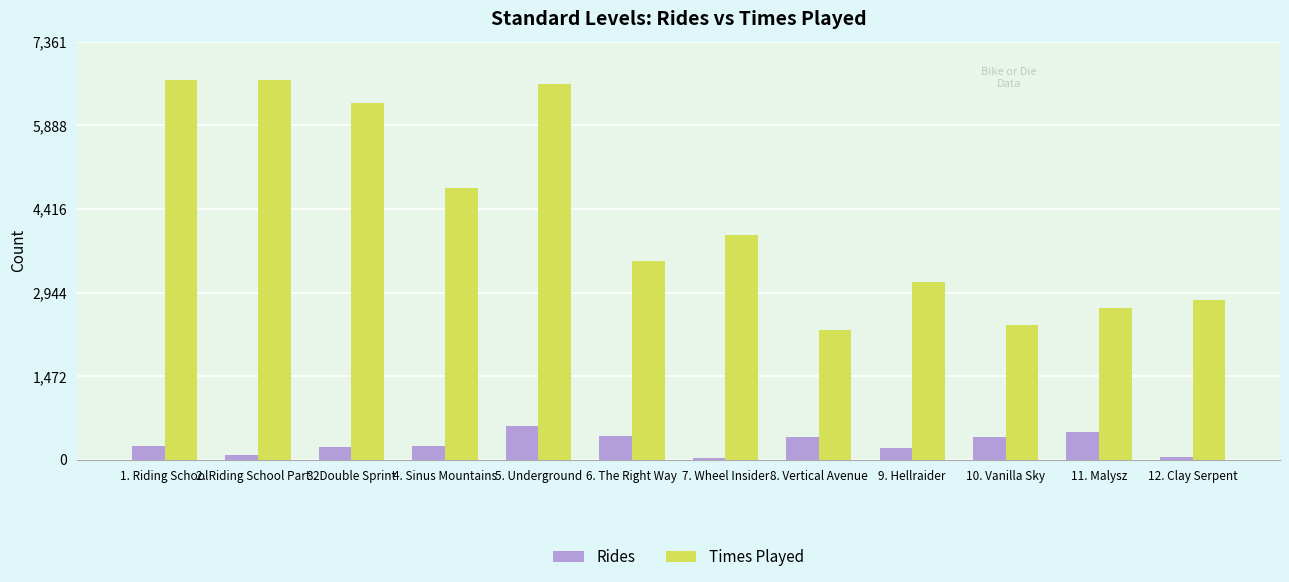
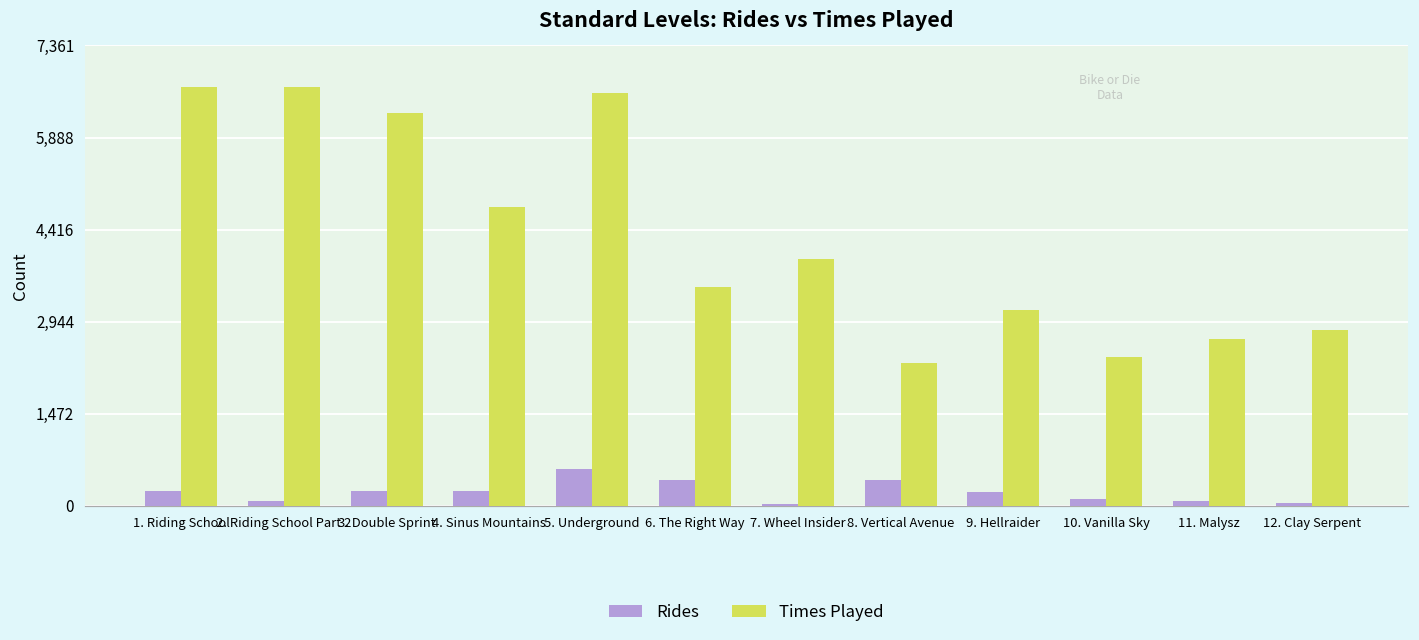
  {
    "Rides": {
      "1. Riding School": "200",
      "2. Riding School Part 2": "100",
      "3. Double Sprint": "200",
      "4. Sinus Mountains": "200",
      "5. Underground": "600",
      "6. The Right Way": "400",
      "8. Vertical Avenue": "400",
      "9. Hellraider": "200",
-     "10. Vanilla Sky": "400",
-     "11. Malysz": "500",
+     "10. Vanilla Sky": "100",
+     "11. Malysz": "100",
      "12. Clay Serpent": "100"
    },
    "Times Played": {
      "1. Riding School": "6,700",
      "2. Riding School Part 2": "6,700",
      "3. Double Sprint": "6,300",
      "4. Sinus Mountains": "4,800",
      "5. Underground": "6,600",
      "6. The Right Way": "3,500",
      "7. Wheel Insider": "4,000",
      "8. Vertical Avenue": "2,300",
      "9. Hellraider": "3,100",
      "10. Vanilla Sky": "2,400",
      "11. Malysz": "2,700",
      "12. Clay Serpent": "2,800"
    }
  }
